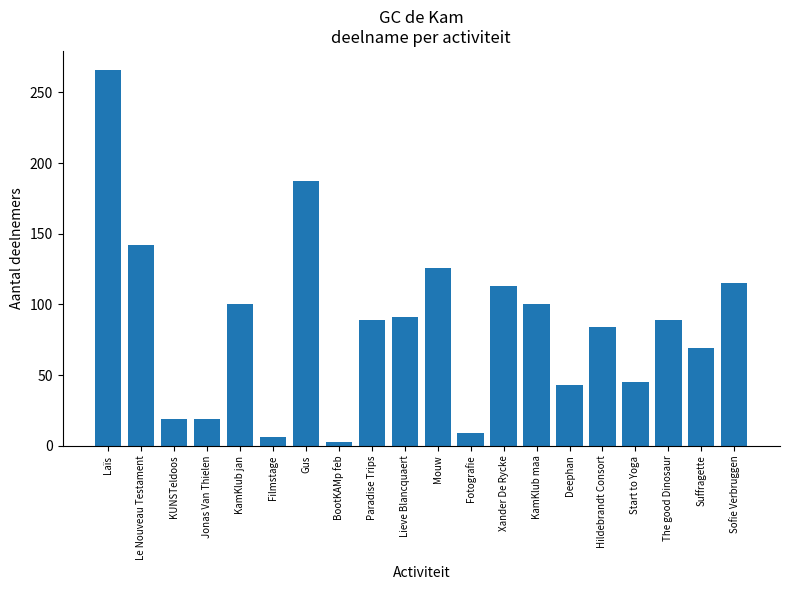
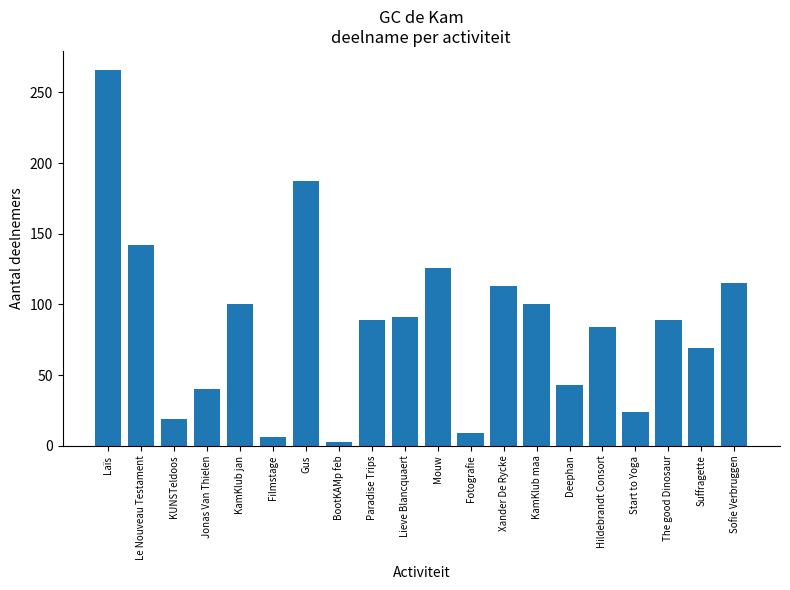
  {
    "Laïs": 266,
    "Le Nouveau Testament": 142,
    "KUNSTeldoos": 19,
-   "Jonas Van Thielen": 19,
+   "Jonas Van Thielen": 40,
    "KamKlub jan": 100,
    "Filmstage": 6,
    "Gus": 187,
    "BootKAMp feb": 3,
    "Paradise Trips": 89,
    "Lieve Blancquaert": 91,
    "Mouw": 126,
    "Fotografie": 9,
    "Xander De Rycke": 113,
    "KamKlub maa": 100,
    "Deephan": 43,
    "Hildebrandt Consort": 84,
-   "Start to Yoga": 45,
+   "Start to Yoga": 24,
    "The good Dinosaur": 89,
    "Suffragette": 69,
    "Sofie Verbruggen": 115
  }
